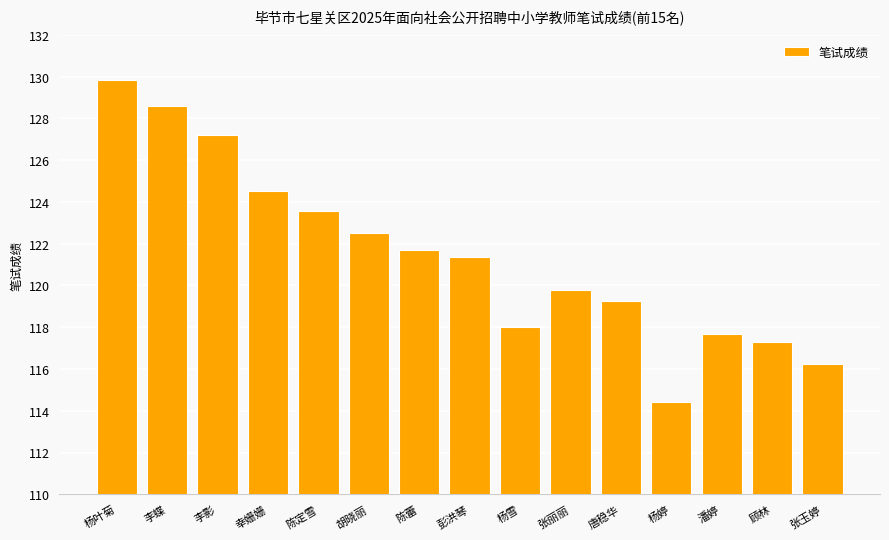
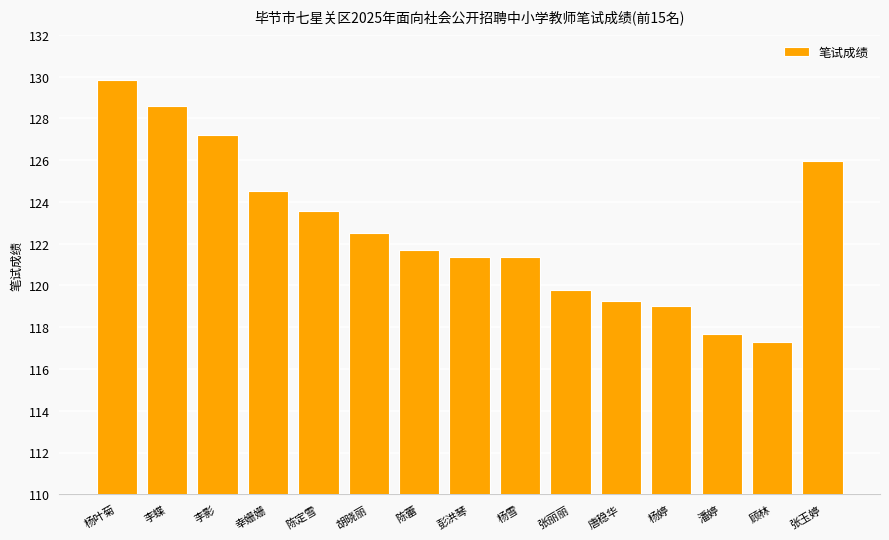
  {
    "杨叶菊": 129.9,
    "李蝶": 128.6,
    "李影": 127.2,
    "幸姗姗": 124.5,
    "陈定雪": 123.6,
    "胡晓丽": 122.5,
    "陈蕾": 121.7,
    "彭洪琴": 121.4,
-   "杨雪": 118.0,
+   "杨雪": 121.3,
    "张丽丽": 119.8,
    "唐稳华": 119.3,
-   "杨婷": 114.4,
+   "杨婷": 119.0,
    "潘婷": 117.7,
    "顾林": 117.3,
-   "张玉婷": 116.2
+   "张玉婷": 126.0
  }
